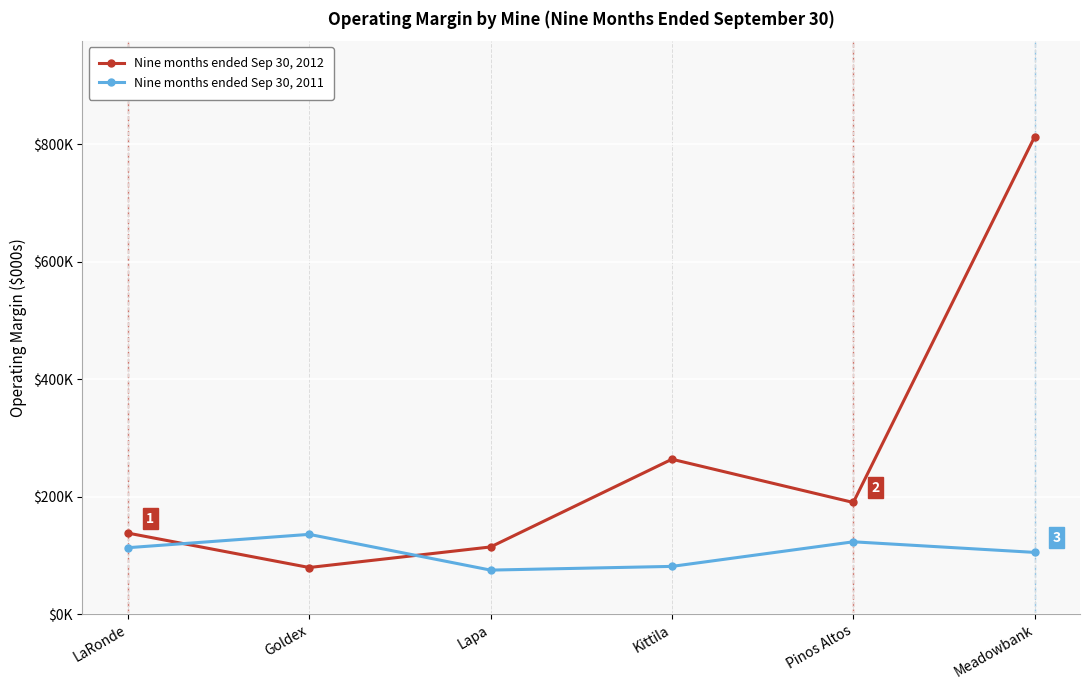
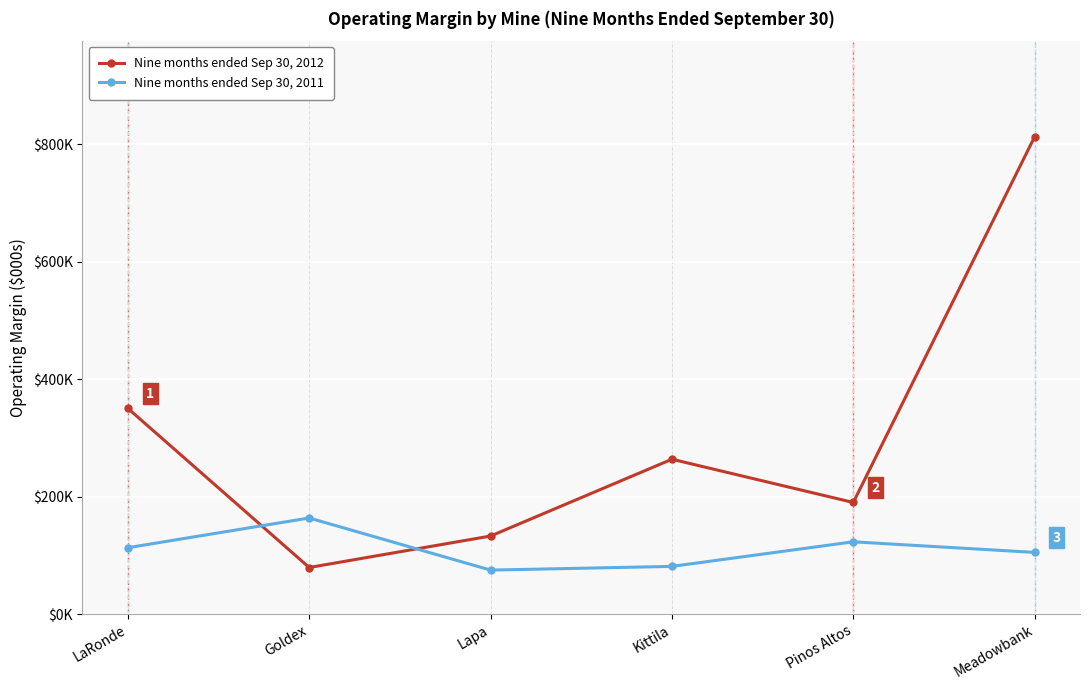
  {
    "Nine months ended Sep 30, 2012": {
-     "LaRonde": "$140000",
+     "LaRonde": "$350000",
      "Goldex": "$80000",
-     "Lapa": "$110000",
+     "Lapa": "$130000",
      "Kittila": "$260000",
      "Meadowbank": "$810000"
    },
    "Nine months ended Sep 30, 2011": {
      "LaRonde": "$110000",
-     "Goldex": "$140000",
+     "Goldex": "$160000",
      "Lapa": "$80000",
      "Kittila": "$80000",
      "Pinos Altos": "$120000"
    }
  }
